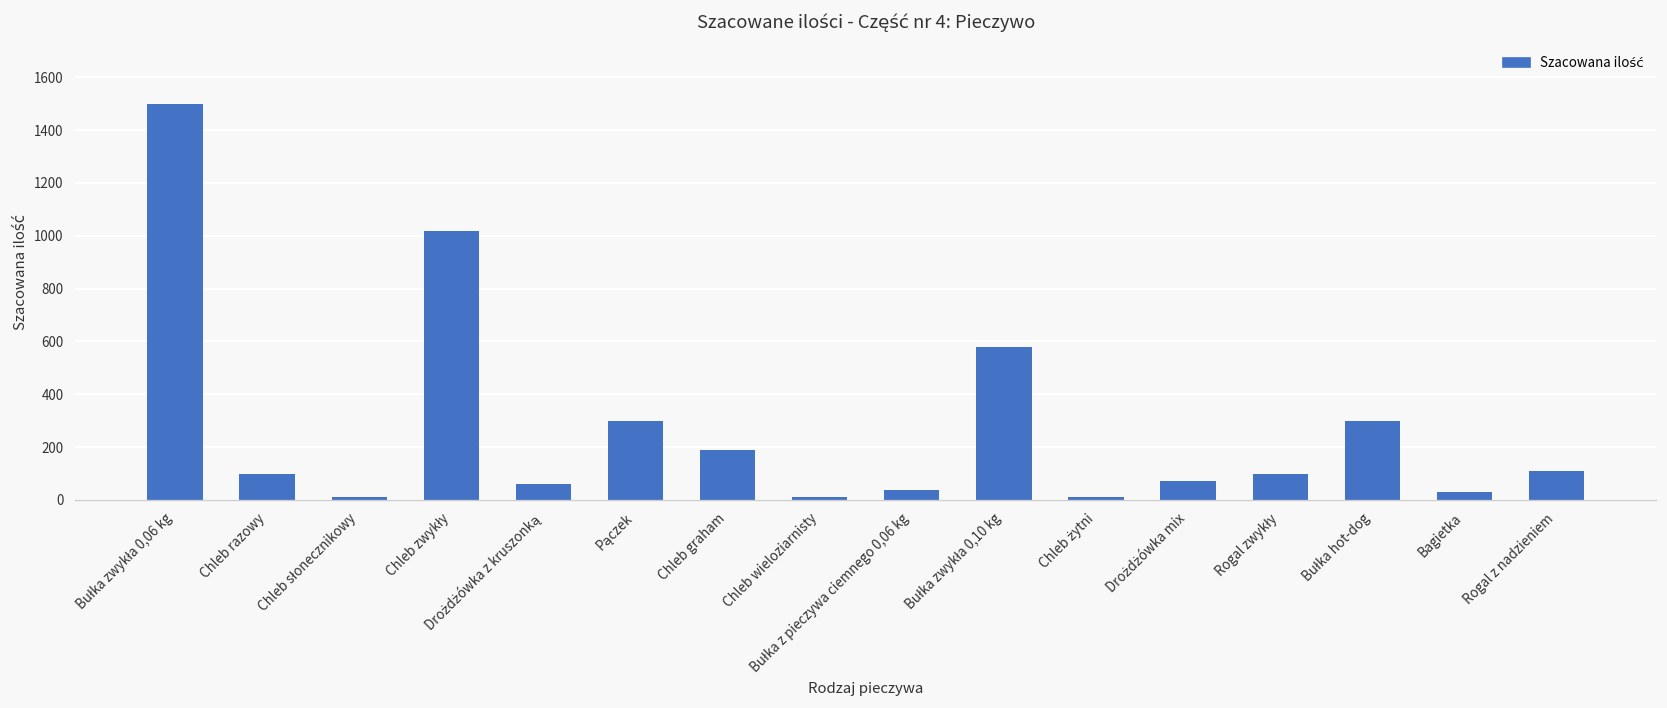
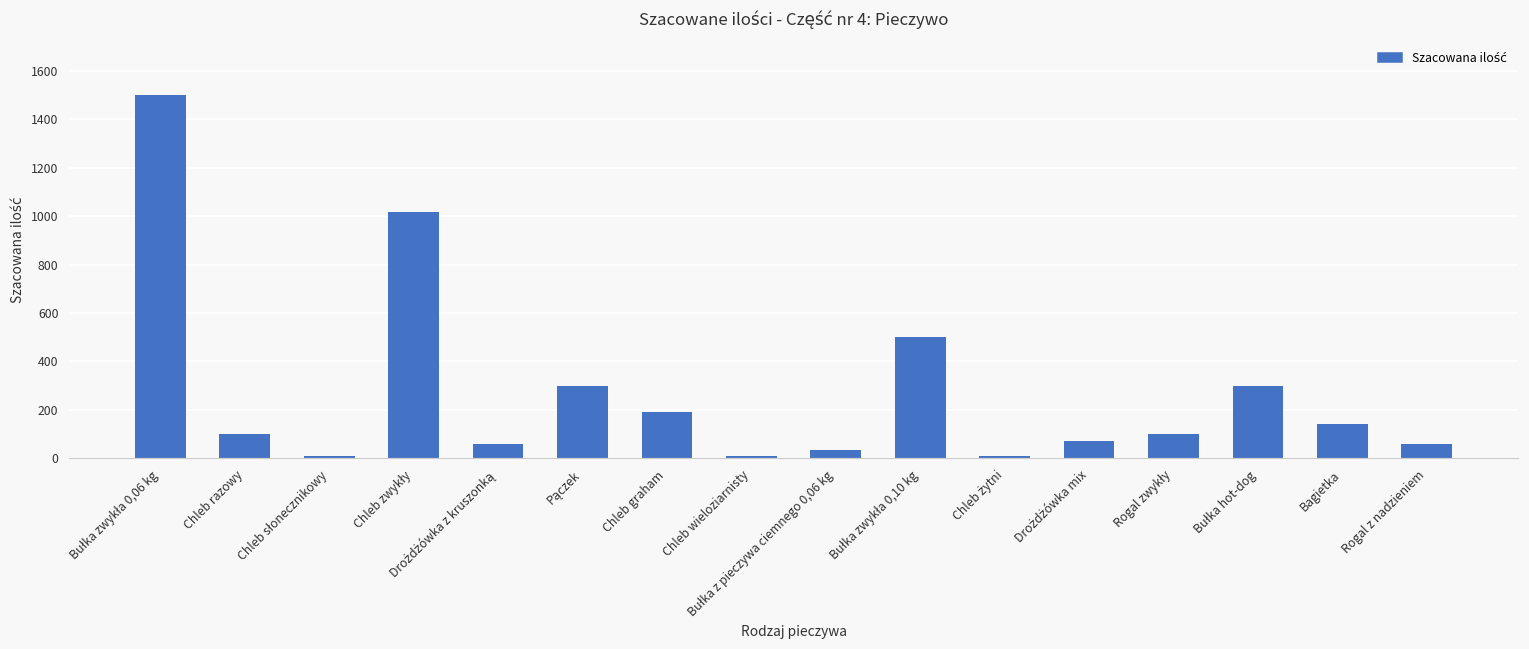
  {
    "Bułka zwykła 0,06 kg": 1500,
    "Chleb razowy": 100,
    "Chleb zwykły": 1020,
    "Drożdżówka z kruszonką": 60,
    "Pączek": 300,
    "Chleb graham": 190,
    "Bułka z pieczywa ciemnego 0,06 kg": 40,
-   "Bułka zwykła 0,10 kg": 580,
+   "Bułka zwykła 0,10 kg": 500,
    "Drożdżówka mix": 70,
    "Rogal zwykły": 100,
    "Bułka hot-dog": 300,
-   "Bagietka": 30,
-   "Rogal z nadzieniem": 110
+   "Bagietka": 140,
+   "Rogal z nadzieniem": 60
  }
